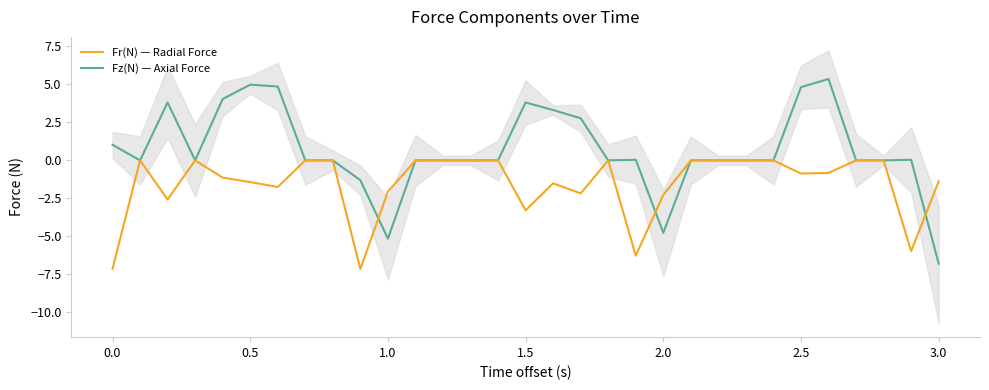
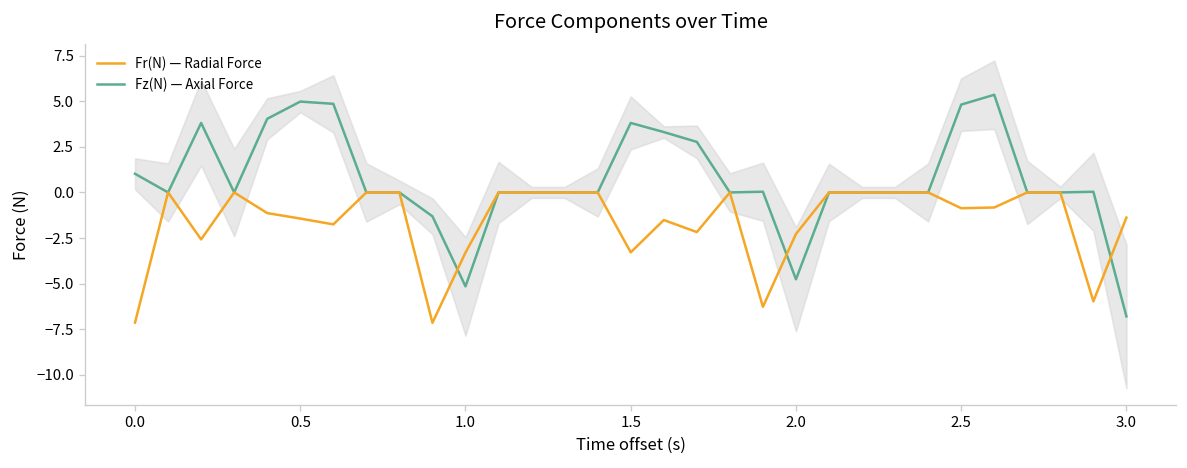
  {
    "Fr(N) — Radial Force": {
      "0.0": -7.1,
      "0.5": -1.4,
-     "1.0": -2.1,
+     "1.0": -3.3,
      "1.5": -3.3,
      "2.0": -2.3,
      "2.5": -0.9,
      "3.0": -1.4
    },
    "Fz(N) — Axial Force": {
      "0.0": 1.0,
      "0.5": 5.0,
      "1.0": -5.1,
      "1.5": 3.8,
      "2.0": -4.8,
      "2.5": 4.8,
      "3.0": -6.8
    }
  }
